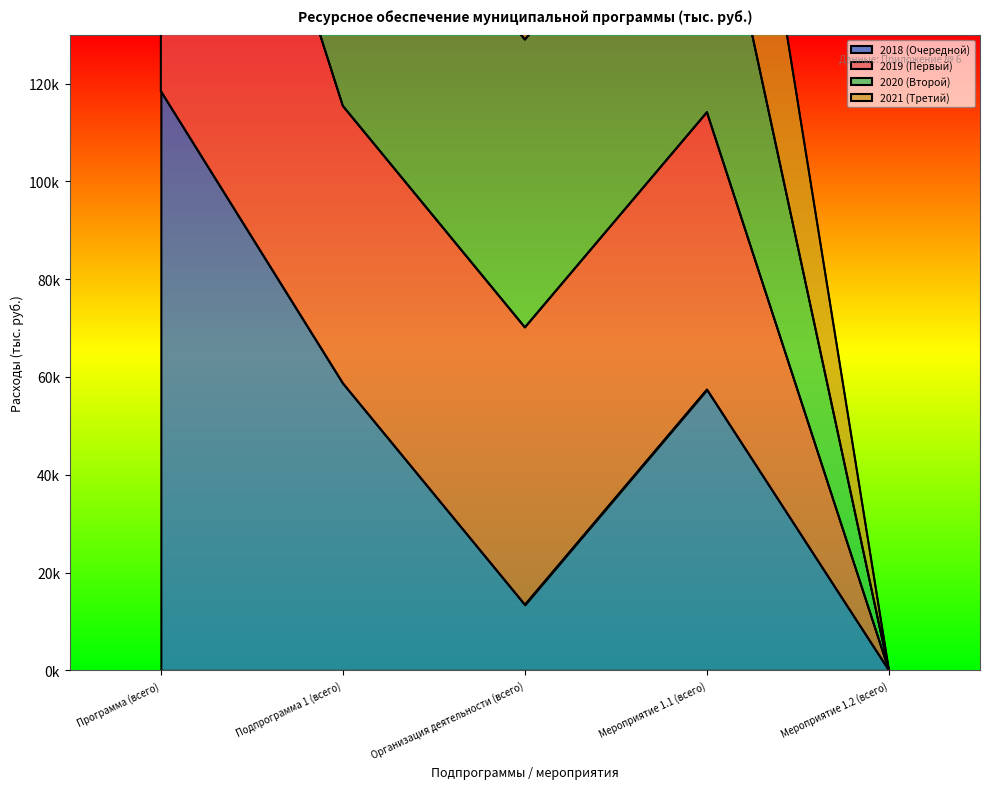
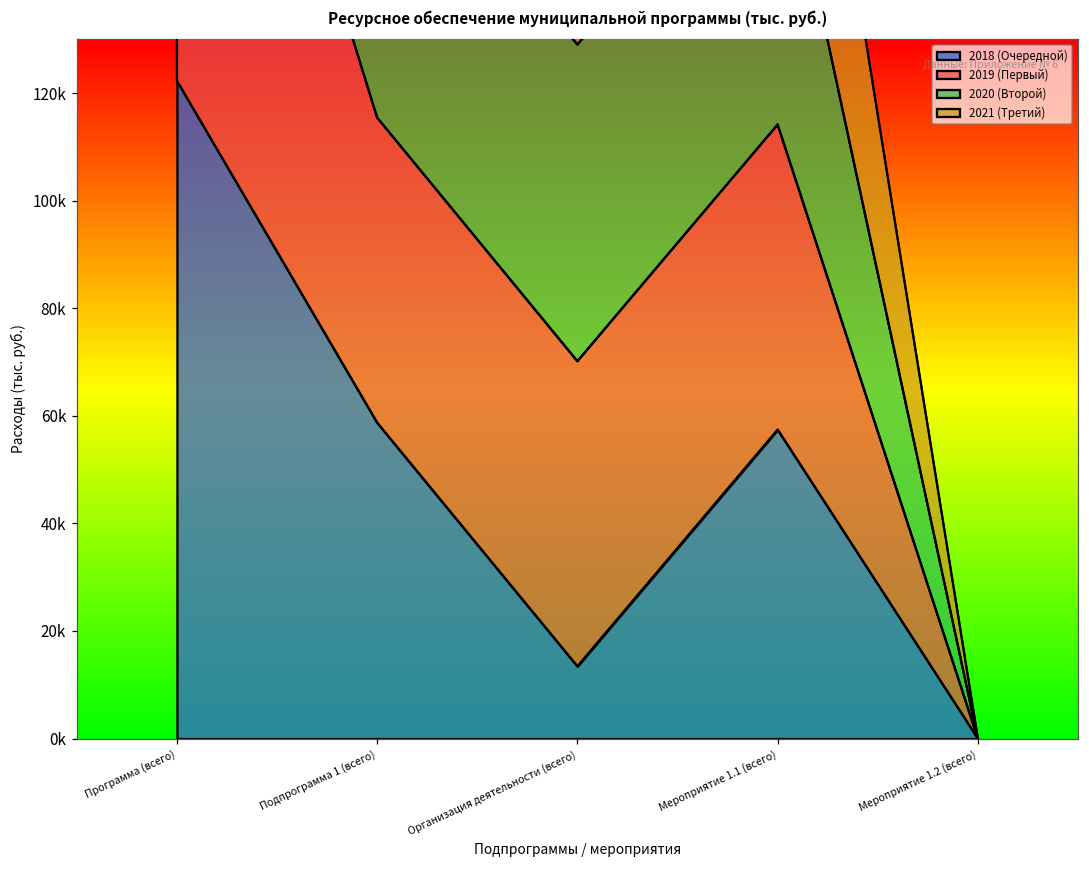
  {
    "2018 (Очередной)": {
-     "Программа (всего)": 118000,
+     "Программа (всего)": 122000,
      "Подпрограмма 1 (всего)": 59000,
      "Организация деятельности (всего)": 13000,
      "Мероприятие 1.1 (всего)": 57000
    },
    "2019 (Первый)": {
      "Подпрограмма 1 (всего)": 57000,
      "Организация деятельности (всего)": 57000,
      "Мероприятие 1.1 (всего)": 57000
    },
    "2020 (Второй)": {
      "Организация деятельности (всего)": 59000
    }
  }
